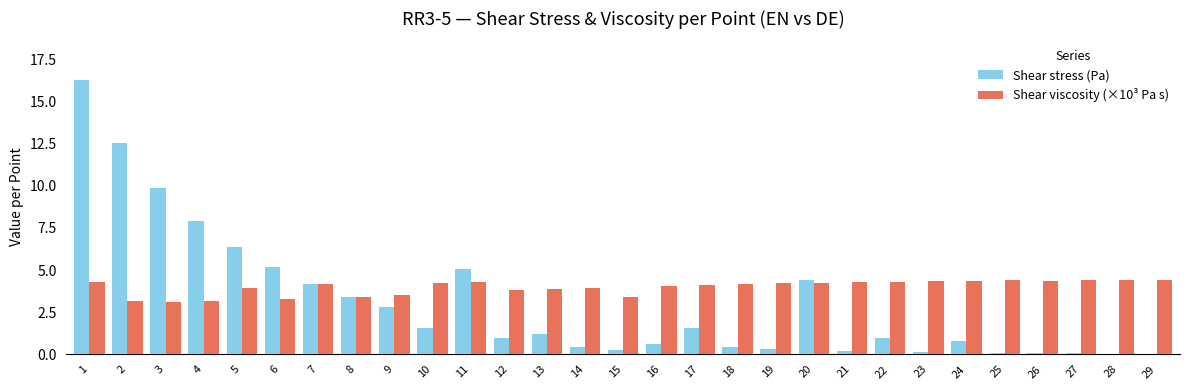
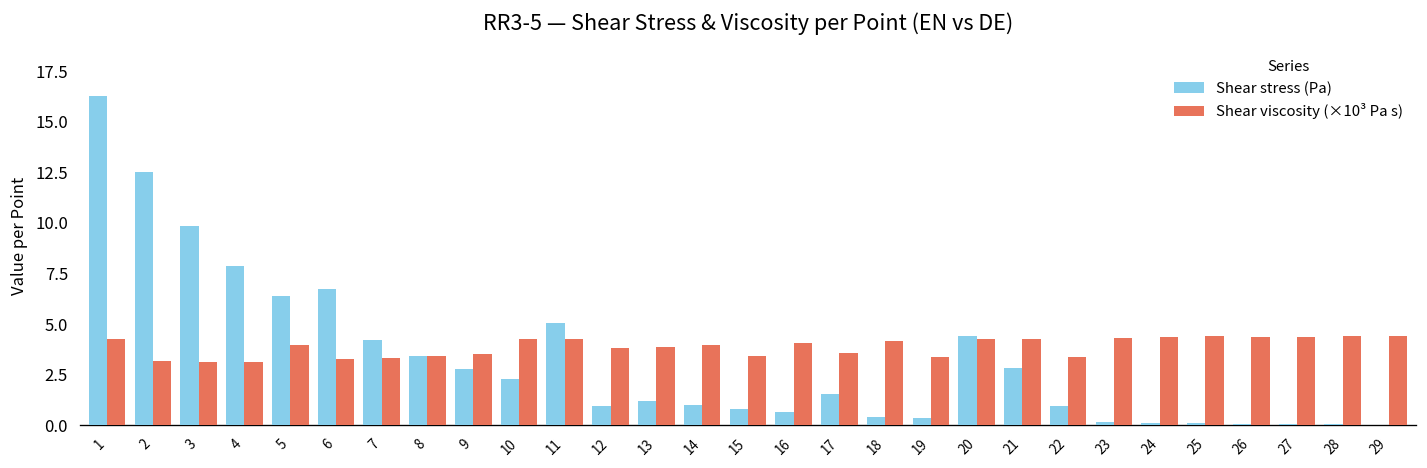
  {
    "Shear stress (Pa)": {
      "1": 16.3,
      "2": 12.5,
      "3": 9.9,
      "4": 7.9,
      "5": 6.4,
-     "6": 5.2,
+     "6": 6.7,
      "7": 4.2,
      "8": 3.4,
      "9": 2.8,
-     "10": 1.6,
+     "10": 2.3,
      "11": 5.1,
      "12": 1.0,
      "13": 1.2,
-     "14": 0.5,
-     "15": 0.3,
+     "14": 1.0,
+     "15": 0.8,
      "16": 0.6,
      "17": 1.5,
      "18": 0.4,
      "19": 0.3,
      "20": 4.4,
-     "21": 0.2,
+     "21": 2.8,
      "22": 1.0,
-     "24": 0.8
+     "24": 0.1
    },
    "Shear viscosity (×10³ Pa s)": {
      "1": 4.3,
      "2": 3.2,
      "3": 3.1,
      "4": 3.1,
      "5": 3.9,
      "6": 3.3,
-     "7": 4.2,
+     "7": 3.3,
      "8": 3.4,
      "9": 3.5,
      "10": 4.3,
      "11": 4.3,
      "12": 3.8,
      "13": 3.9,
      "14": 3.9,
      "15": 3.4,
      "16": 4.1,
-     "17": 4.1,
+     "17": 3.5,
      "18": 4.2,
-     "19": 4.2,
+     "19": 3.3,
      "20": 4.2,
      "21": 4.3,
-     "22": 4.3,
+     "22": 3.4,
      "23": 4.3,
      "24": 4.3,
      "25": 4.4,
      "26": 4.4,
      "27": 4.4,
      "28": 4.4,
      "29": 4.4
    }
  }
